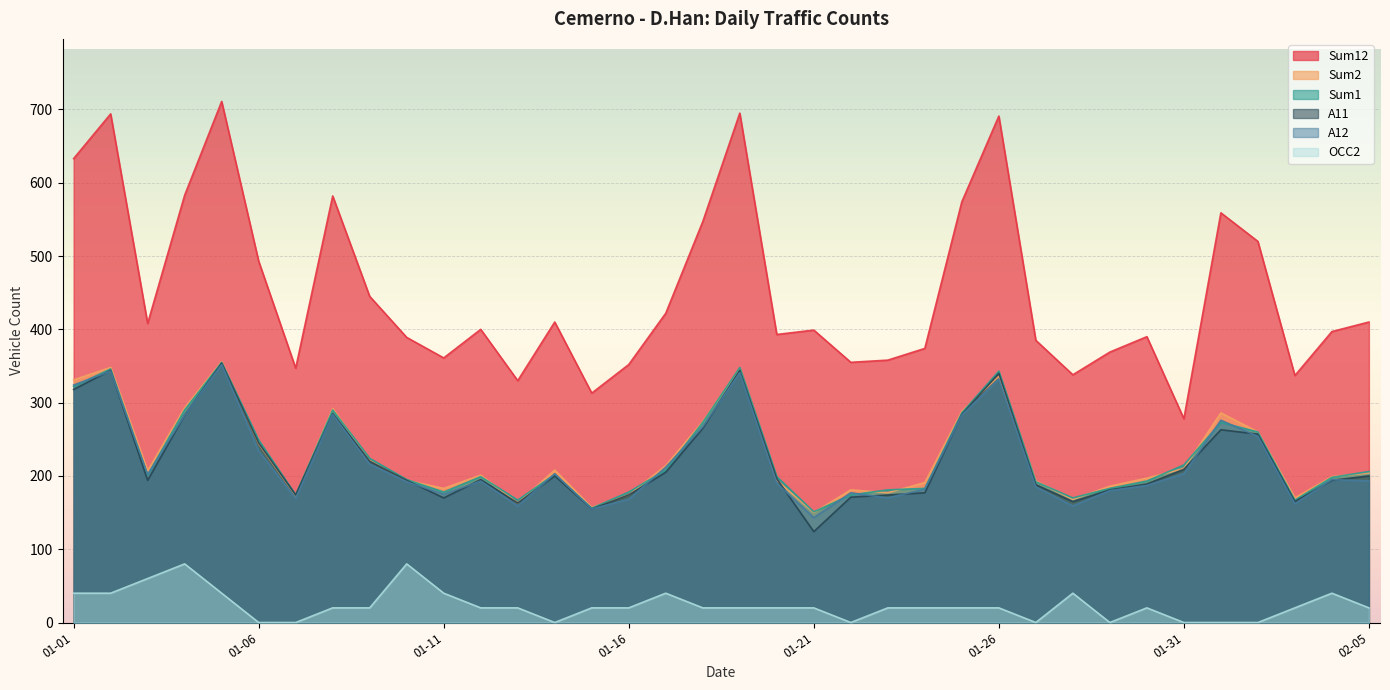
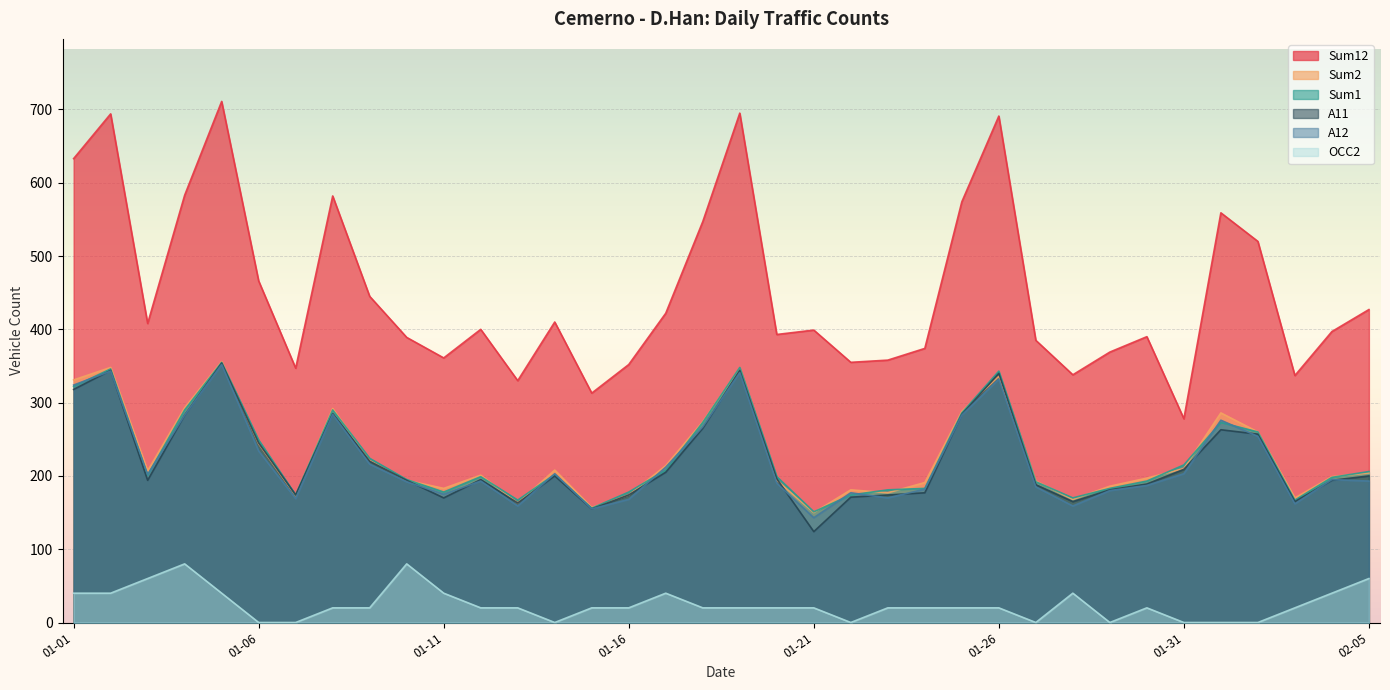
  {
    "Sum12": {
      "01-01": 630,
-     "01-06": 490,
+     "01-06": 470,
      "01-11": 360,
      "01-16": 350,
      "01-21": 400,
      "01-26": 690,
      "01-31": 280,
-     "02-05": 410
+     "02-05": 430
    },
    "Sum2": {
      "01-01": 330,
      "01-11": 180,
      "01-26": 340
    },
    "A11": {
      "01-01": 320,
      "01-11": 170,
      "01-21": 120,
      "02-05": 200
    },
    "OCC2": {
      "01-01": 40,
      "01-06": 0,
      "01-11": 40,
      "01-16": 20,
      "01-21": 20,
      "01-26": 20,
      "01-31": 0,
-     "02-05": 20
+     "02-05": 60
    }
  }
